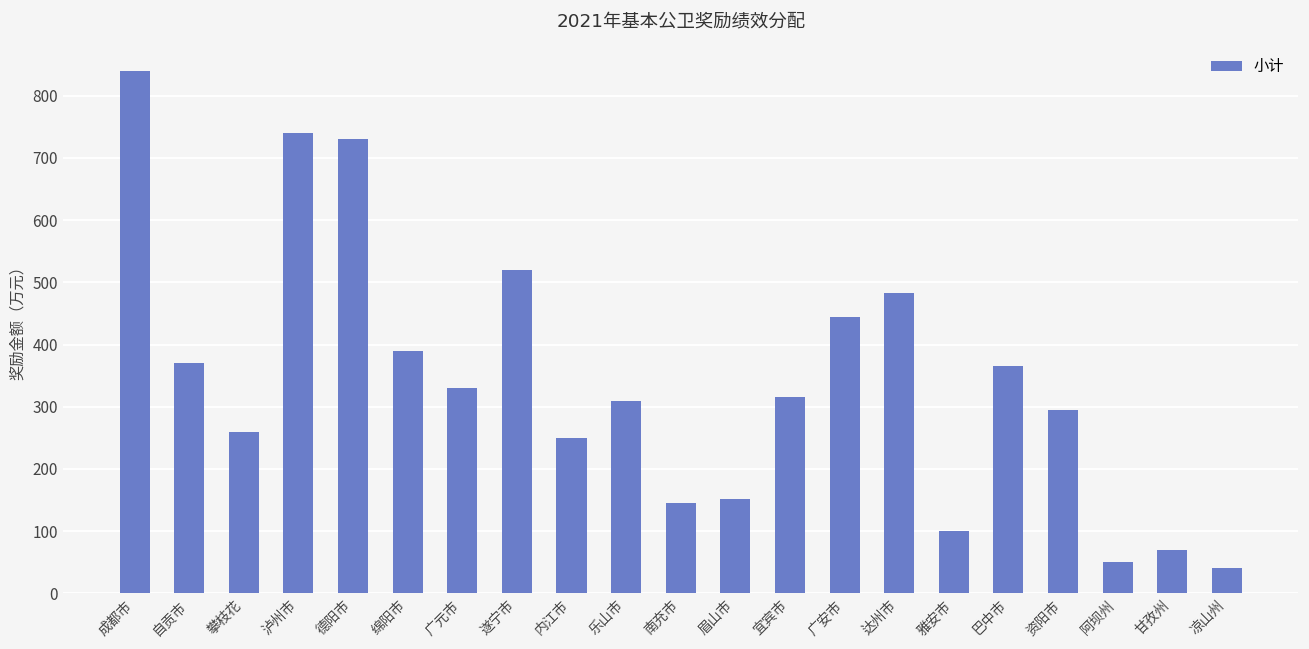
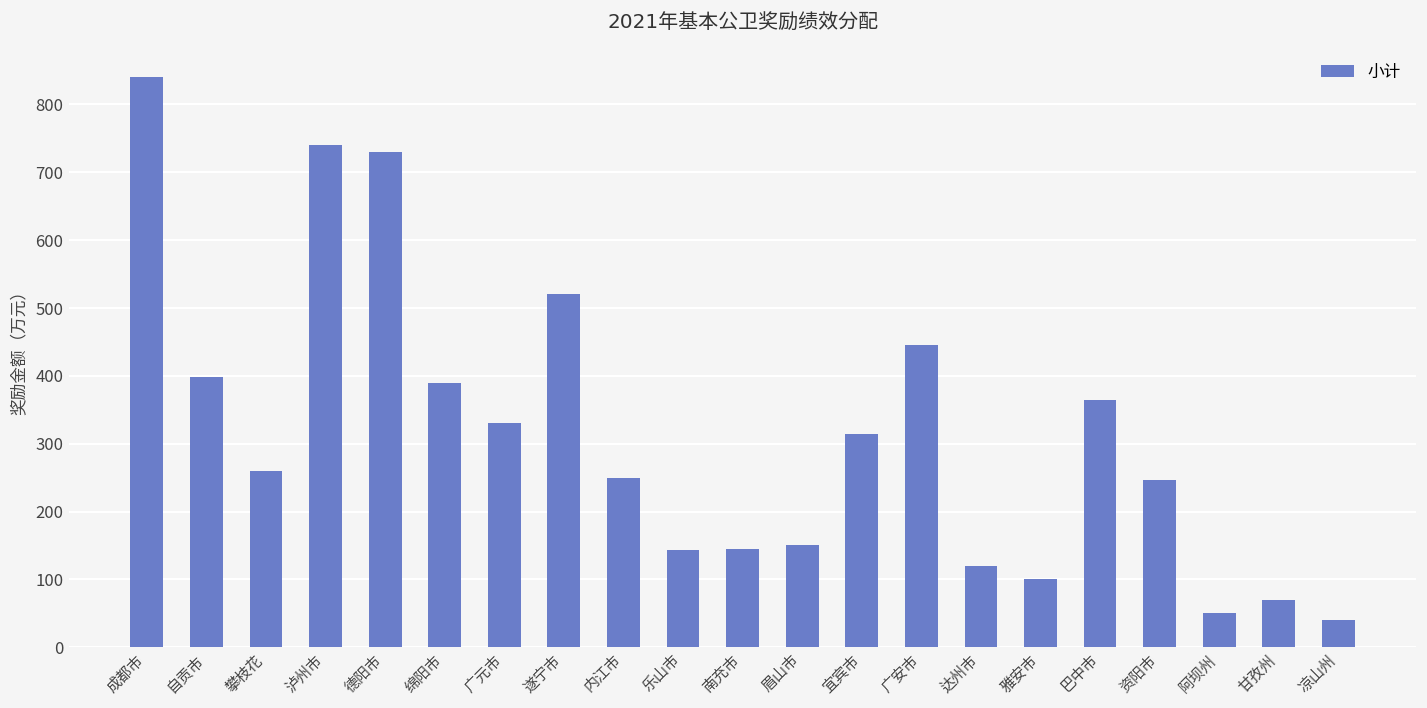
  {
    "成都市": 840,
-   "自贡市": 370,
+   "自贡市": 400,
    "攀枝花": 260,
    "泸州市": 740,
    "德阳市": 730,
    "绵阳市": 390,
    "广元市": 330,
    "遂宁市": 520,
    "内江市": 250,
-   "乐山市": 310,
+   "乐山市": 140,
    "南充市": 150,
    "眉山市": 150,
    "宜宾市": 320,
    "广安市": 450,
-   "达州市": 480,
+   "达州市": 120,
    "雅安市": 100,
    "巴中市": 370,
-   "资阳市": 300,
+   "资阳市": 250,
    "阿坝州": 50,
    "甘孜州": 70,
    "凉山州": 40
  }
